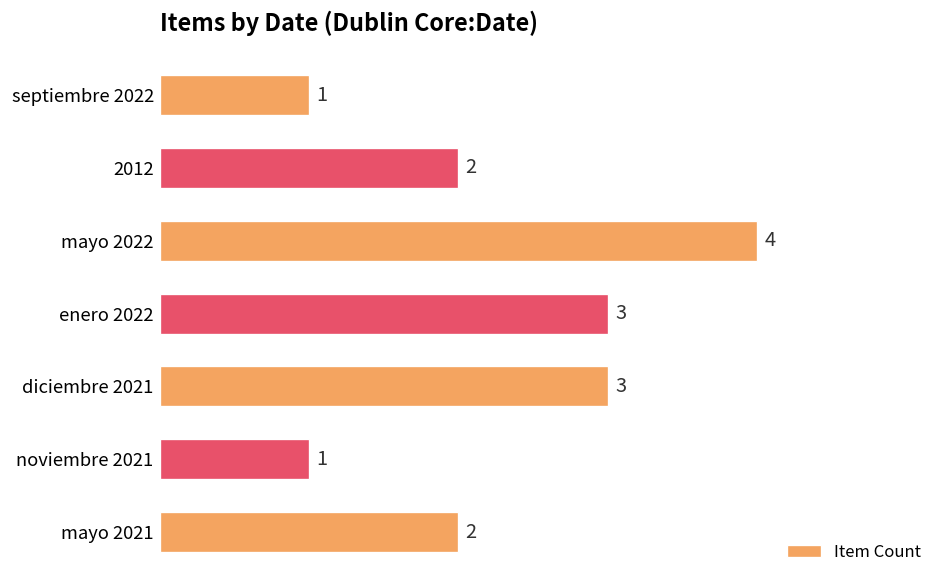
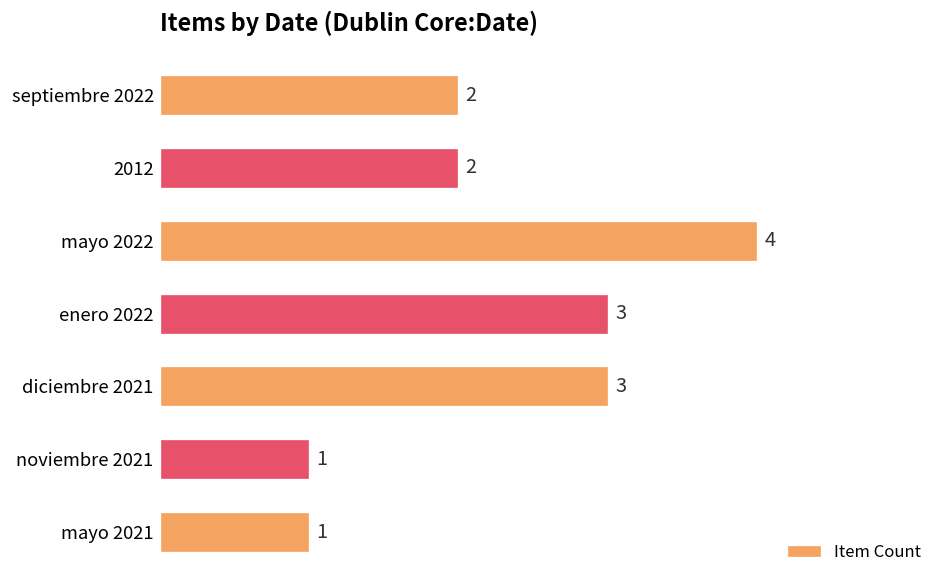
  {
-   "septiembre 2022": 1,
+   "septiembre 2022": 2,
    "2012": 2,
    "mayo 2022": 4,
    "enero 2022": 3,
    "diciembre 2021": 3,
    "noviembre 2021": 1,
-   "mayo 2021": 2
+   "mayo 2021": 1
  }
